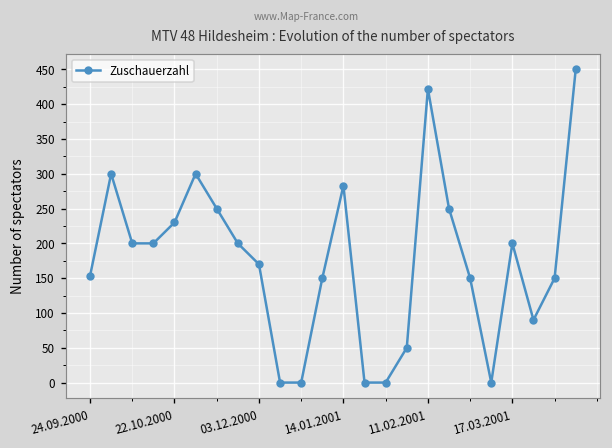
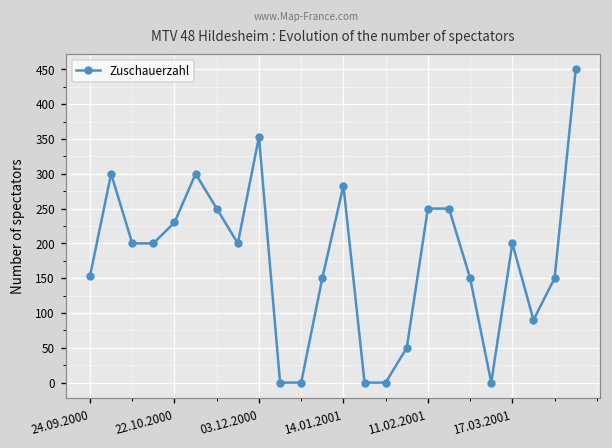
  {
    "24.09.2000": 150,
    "22.10.2000": 230,
-   "03.12.2000": 170,
+   "03.12.2000": 350,
    "14.01.2001": 280,
-   "11.02.2001": 420,
+   "11.02.2001": 250,
    "17.03.2001": 200
  }
